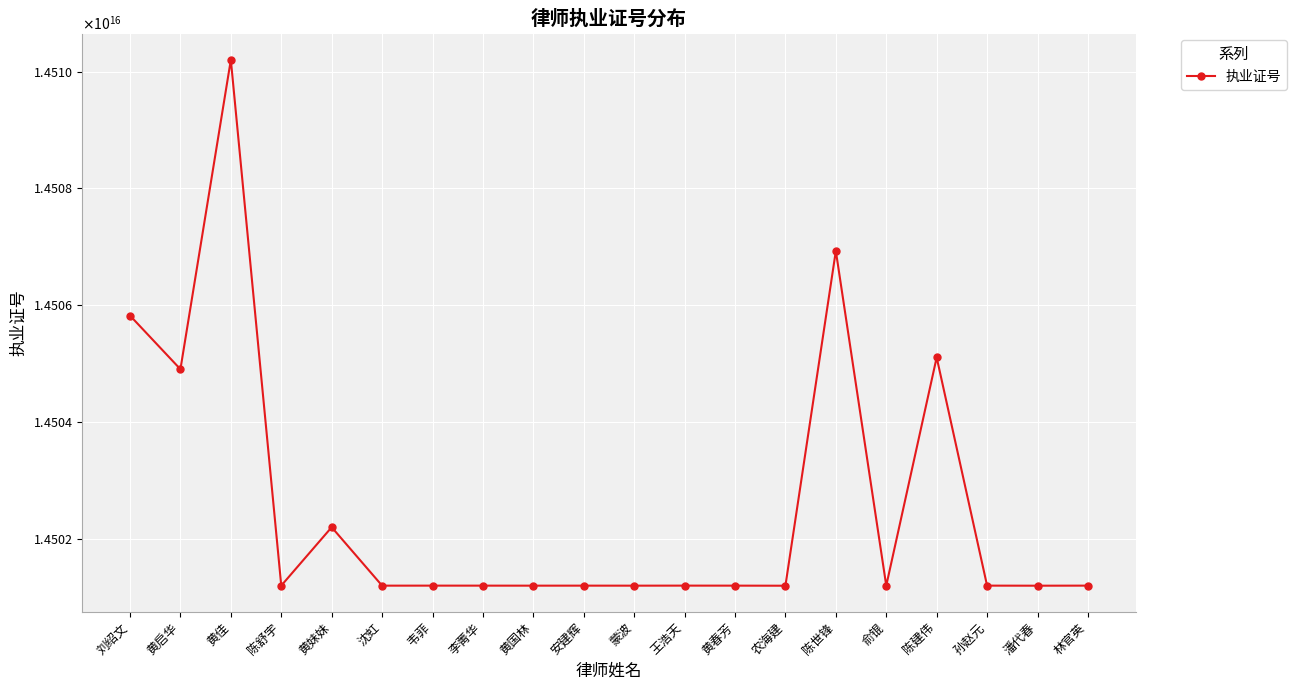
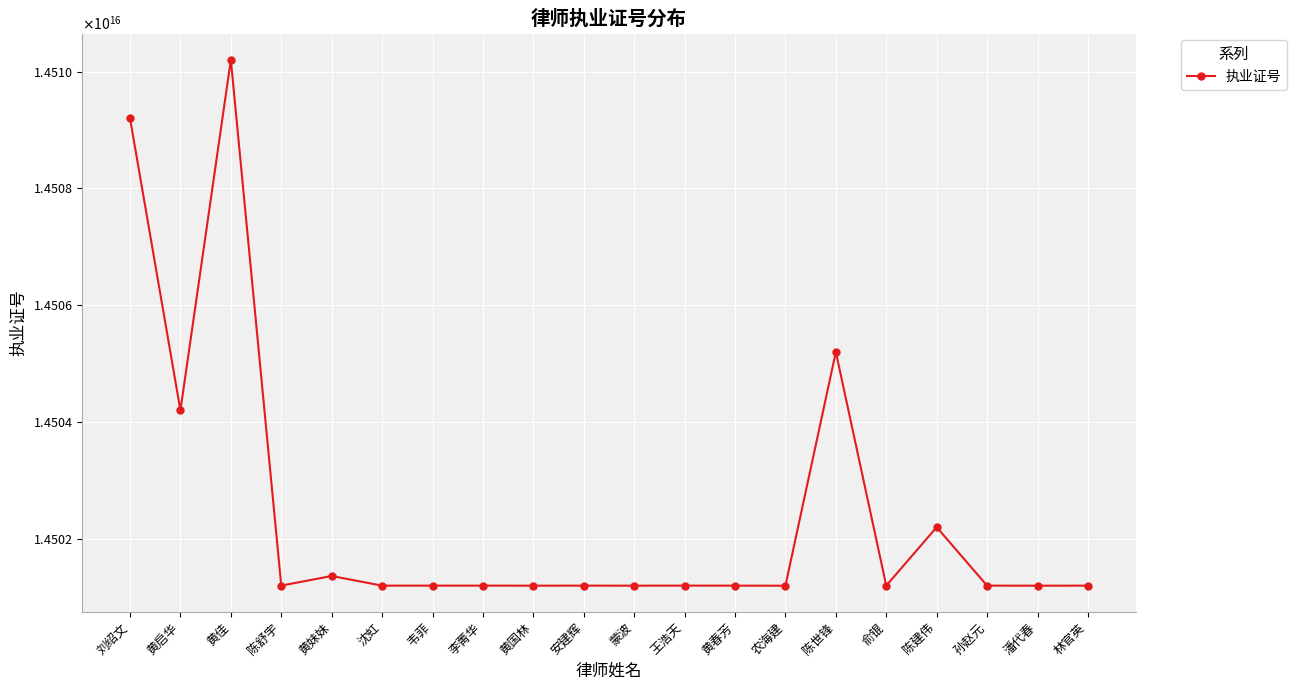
  {
-   "刘绍文": 14505800000000000,
-   "黄启华": 14504900000000000,
+   "刘绍文": 14509200000000000,
+   "黄启华": 14504200000000000,
    "黄佳": 14510200000000000,
    "陈舒宇": 14501200000000000,
-   "黄妹妹": 14502200000000000,
+   "黄妹妹": 14501400000000000,
    "沈虹": 14501200000000000,
    "韦菲": 14501200000000000,
    "李菁华": 14501200000000000,
    "黄国林": 14501200000000000,
    "安建辉": 14501200000000000,
    "蒙波": 14501200000000000,
    "王浩天": 14501200000000000,
    "黄春芳": 14501200000000000,
    "农海建": 14501200000000000,
-   "陈世锋": 14506900000000000,
+   "陈世锋": 14505200000000000,
    "俞锟": 14501200000000000,
-   "陈建伟": 14505100000000000,
+   "陈建伟": 14502200000000000,
    "孙赵元": 14501200000000000,
    "潘代春": 14501200000000000,
    "林官英": 14501200000000000
  }
